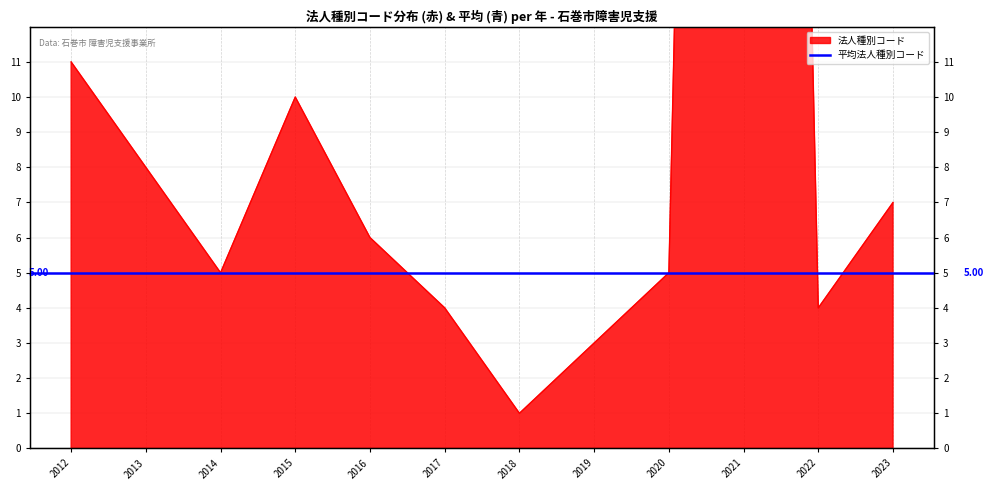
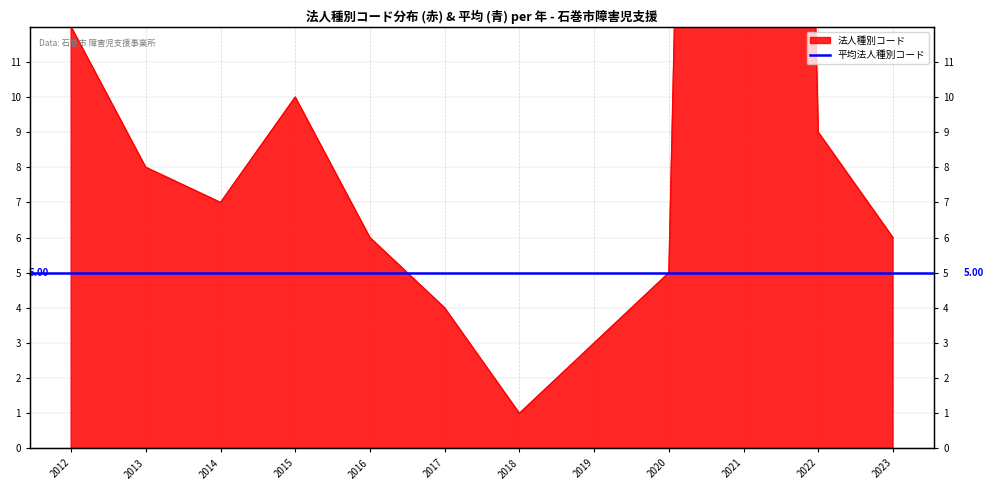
  {
-   "2012": 11,
+   "2012": 12,
    "2013": 8,
-   "2014": 5,
+   "2014": 7,
    "2015": 10,
    "2016": 6,
    "2017": 4,
    "2018": 1,
    "2019": 3,
    "2020": 5,
-   "2022": 4,
-   "2023": 7
+   "2022": 9,
+   "2023": 6
  }
